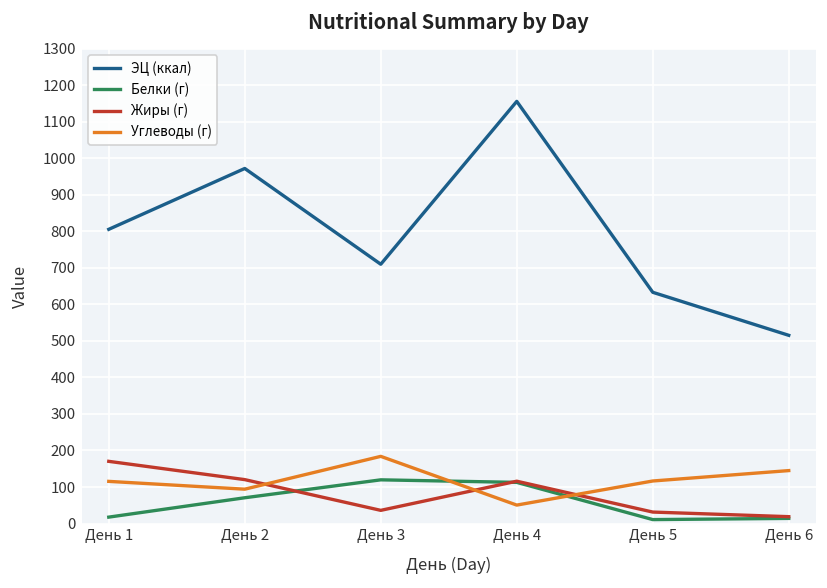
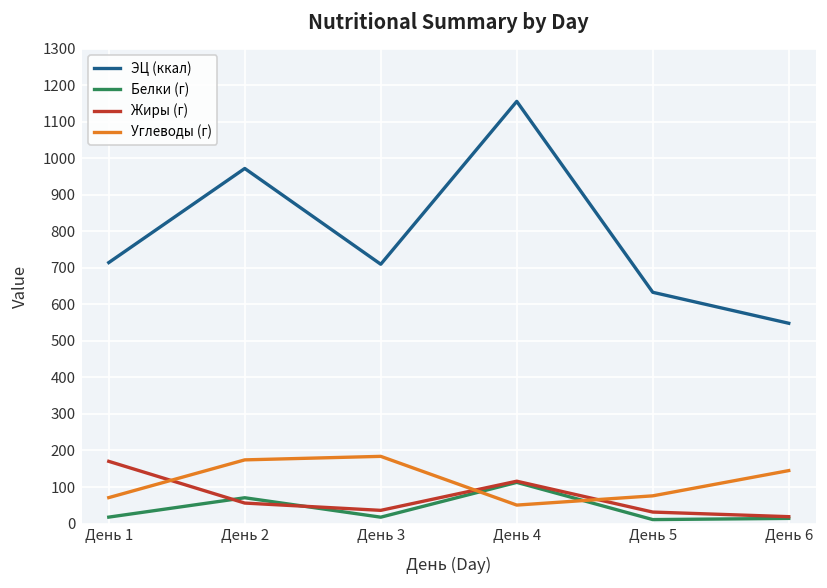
  {
    "ЭЦ (ккал)": {
-     "День 1": 810,
+     "День 1": 710,
      "День 2": 970,
      "День 3": 710,
      "День 4": 1160,
      "День 5": 630,
-     "День 6": 520
+     "День 6": 550
    },
    "Белки (г)": {
      "День 1": 20,
      "День 2": 70,
-     "День 3": 120,
+     "День 3": 20,
      "День 5": 10
    },
    "Жиры (г)": {
      "День 1": 170,
-     "День 2": 120,
+     "День 2": 60,
      "День 3": 40,
      "День 5": 30
    },
    "Углеводы (г)": {
-     "День 1": 120,
-     "День 2": 90,
+     "День 1": 70,
+     "День 2": 170,
      "День 3": 180,
      "День 4": 50,
-     "День 5": 120,
+     "День 5": 80,
      "День 6": 140
    }
  }
